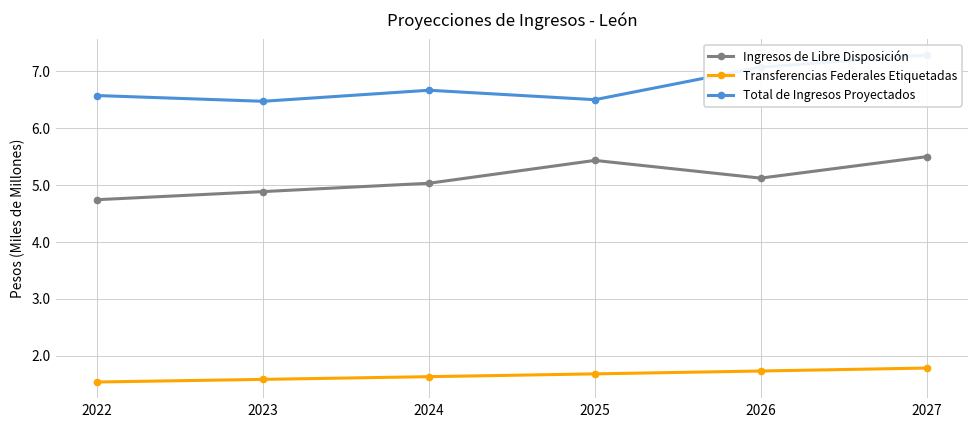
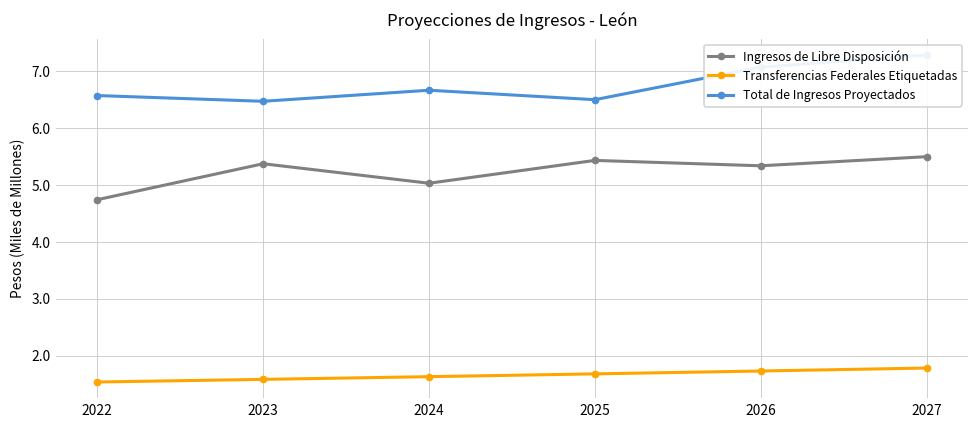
  {
    "Ingresos de Libre Disposición": {
      "2022": 4.7,
-     "2023": 4.9,
+     "2023": 5.4,
      "2024": 5.0,
      "2025": 5.4,
-     "2026": 5.1,
+     "2026": 5.3,
      "2027": 5.5
    },
    "Transferencias Federales Etiquetadas": {
      "2022": 1.5,
      "2023": 1.6,
      "2024": 1.6,
      "2025": 1.7,
      "2026": 1.7,
      "2027": 1.8
    },
    "Total de Ingresos Proyectados": {
      "2022": 6.6,
      "2023": 6.5,
      "2024": 6.7,
      "2025": 6.5
    }
  }
